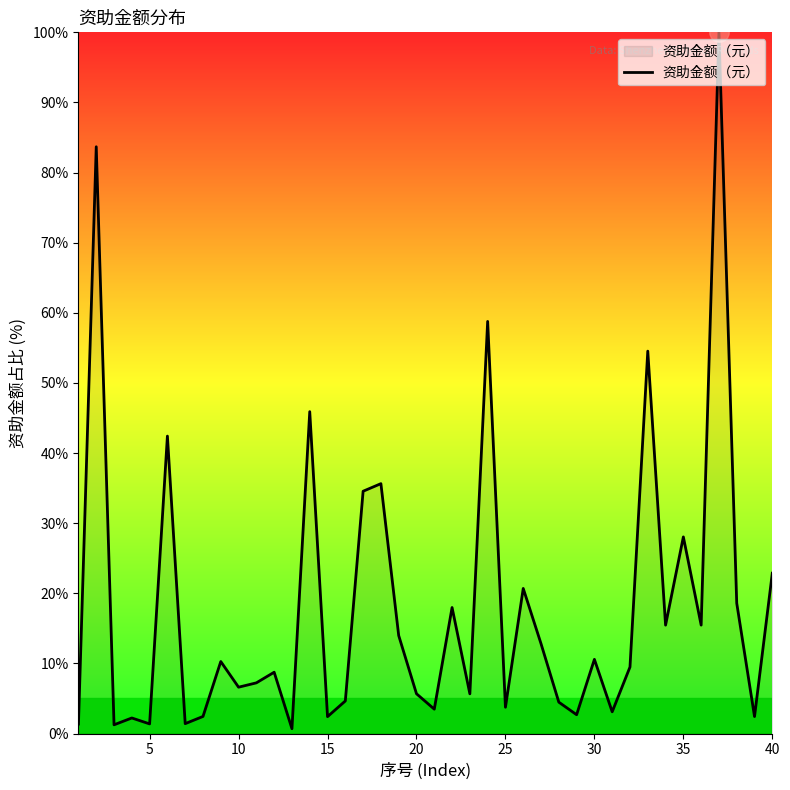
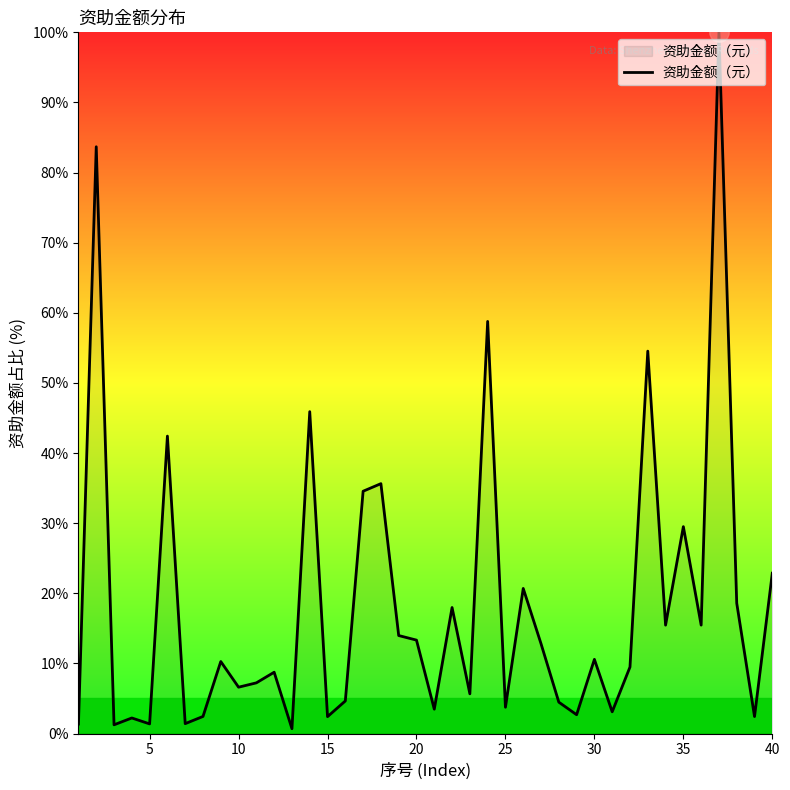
  {
    "资助金额（元）": {
      "10": "7%",
-     "20": "6%",
+     "20": "13%",
      "30": "11%",
-     "35": "28%",
+     "35": "30%",
      "40": "23%"
    }
  }
